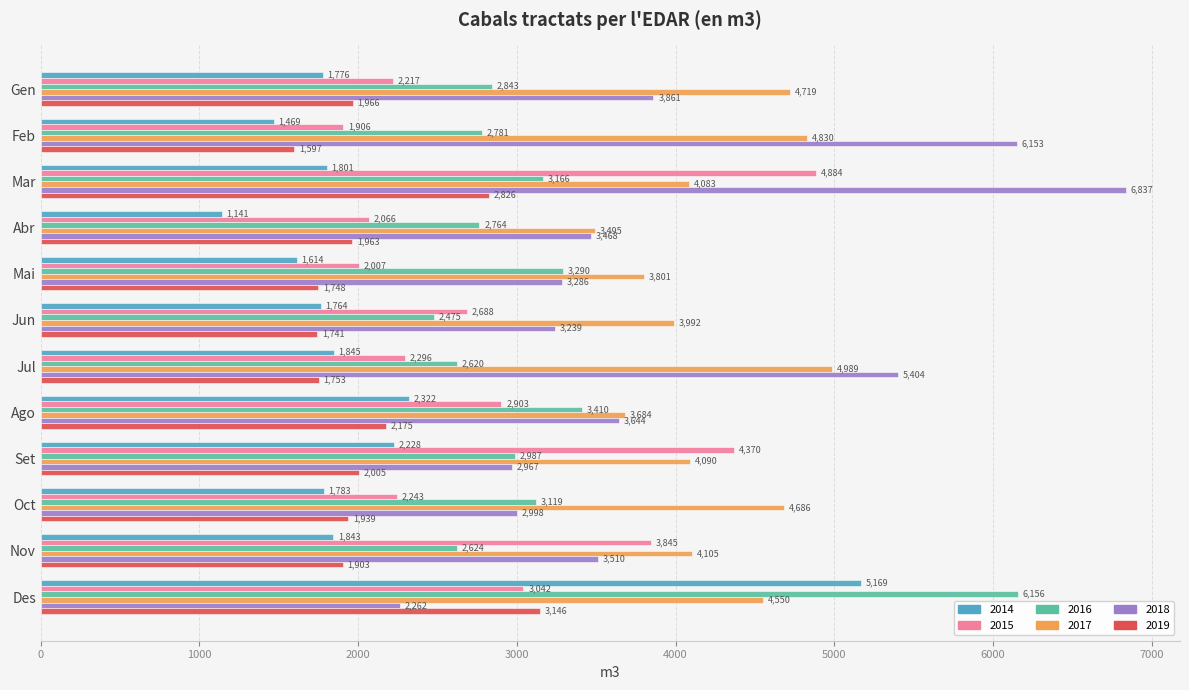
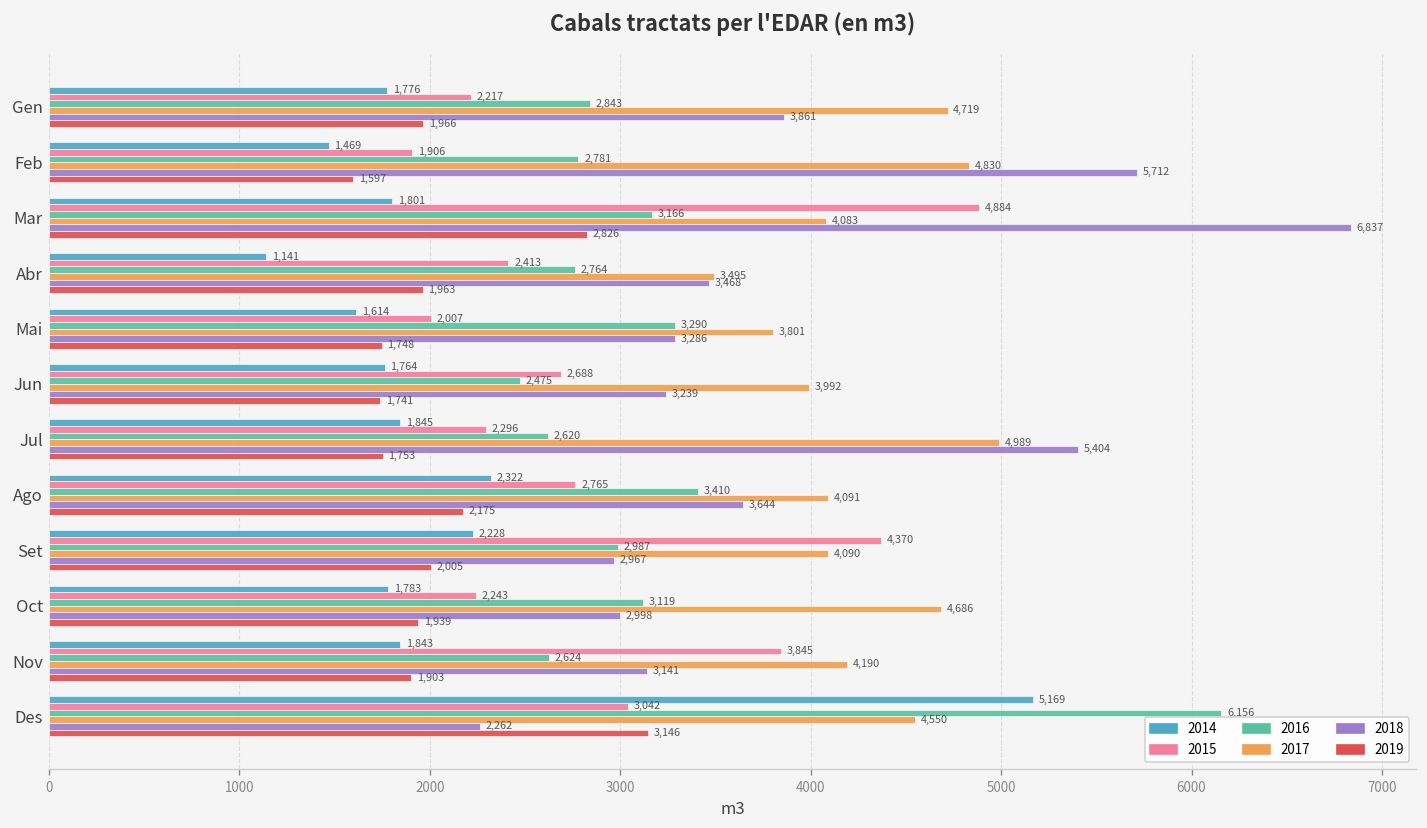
  {
    "2015": {
      "Gen": "2,217",
      "Feb": "1,906",
      "Mar": "4,884",
-     "Abr": "2,066",
+     "Abr": "2,413",
      "Mai": "2,007",
      "Jun": "2,688",
      "Jul": "2,296",
-     "Ago": "2,903",
+     "Ago": "2,765",
      "Set": "4,370",
      "Oct": "2,243",
      "Nov": "3,845",
      "Des": "3,042"
    },
    "2017": {
      "Gen": "4,719",
      "Feb": "4,830",
      "Mar": "4,083",
      "Mai": "3,801",
      "Jun": "3,992",
      "Jul": "4,989",
-     "Ago": "3,684",
+     "Ago": "4,091",
      "Set": "4,090",
      "Oct": "4,686",
-     "Nov": "4,105",
+     "Nov": "4,190",
      "Des": "4,550"
    },
    "2018": {
      "Gen": "3,861",
-     "Feb": "6,153",
+     "Feb": "5,712",
      "Mar": "6,837",
      "Mai": "3,286",
      "Jun": "3,239",
      "Jul": "5,404",
      "Ago": "3,644",
      "Set": "2,967",
      "Oct": "2,998",
-     "Nov": "3,510",
+     "Nov": "3,141",
      "Des": "2,262"
    },
    "2019": {
      "Gen": "1,966",
      "Feb": "1,597",
      "Mar": "2,826",
      "Abr": "1,963",
      "Mai": "1,748",
      "Jun": "1,741",
      "Jul": "1,753",
      "Ago": "2,175",
      "Set": "2,005",
      "Oct": "1,939",
      "Nov": "1,903",
      "Des": "3,146"
    }
  }
